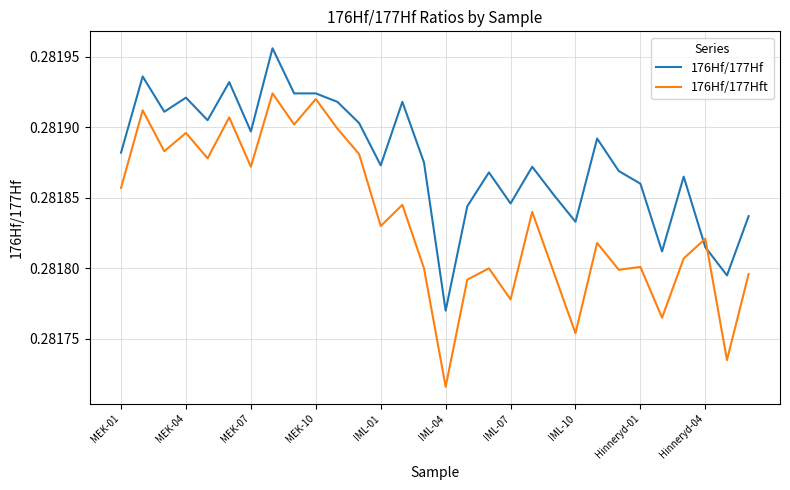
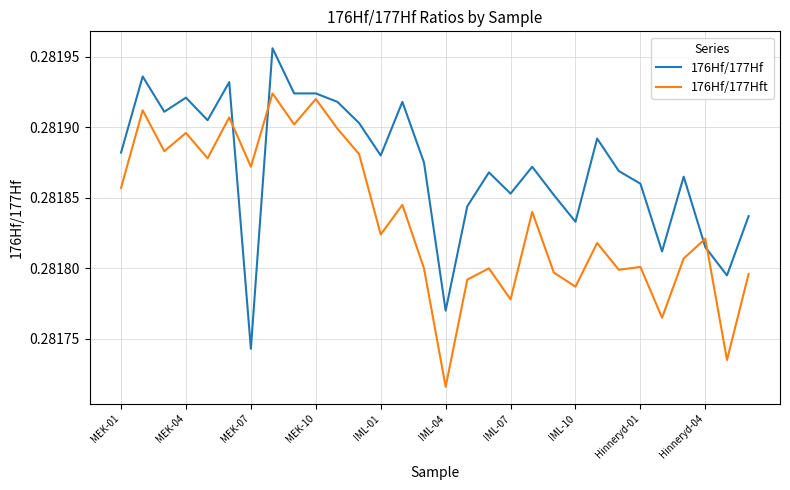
  {
    "176Hf/177Hf": {
      "MEK-01": 0.281882,
      "MEK-04": 0.281921,
-     "MEK-07": 0.281897,
+     "MEK-07": 0.281743,
      "MEK-10": 0.281924,
-     "IML-01": 0.281873,
+     "IML-01": 0.281880,
      "IML-04": 0.281770,
-     "IML-07": 0.281846,
+     "IML-07": 0.281853,
      "IML-10": 0.281833,
      "Hinneryd-01": 0.281860,
      "Hinneryd-04": 0.281815
    },
    "176Hf/177Hft": {
      "MEK-01": 0.281857,
      "MEK-04": 0.281896,
      "MEK-07": 0.281872,
      "MEK-10": 0.281920,
-     "IML-01": 0.281830,
+     "IML-01": 0.281824,
      "IML-04": 0.281716,
      "IML-07": 0.281778,
-     "IML-10": 0.281754,
+     "IML-10": 0.281787,
      "Hinneryd-01": 0.281801,
      "Hinneryd-04": 0.281821
    }
  }
